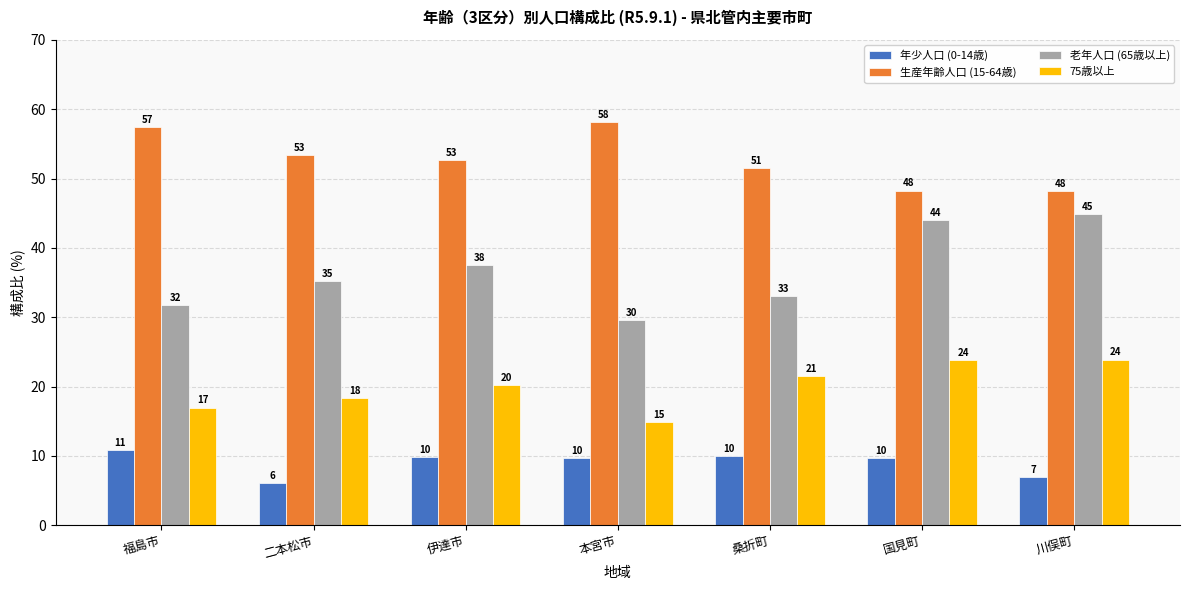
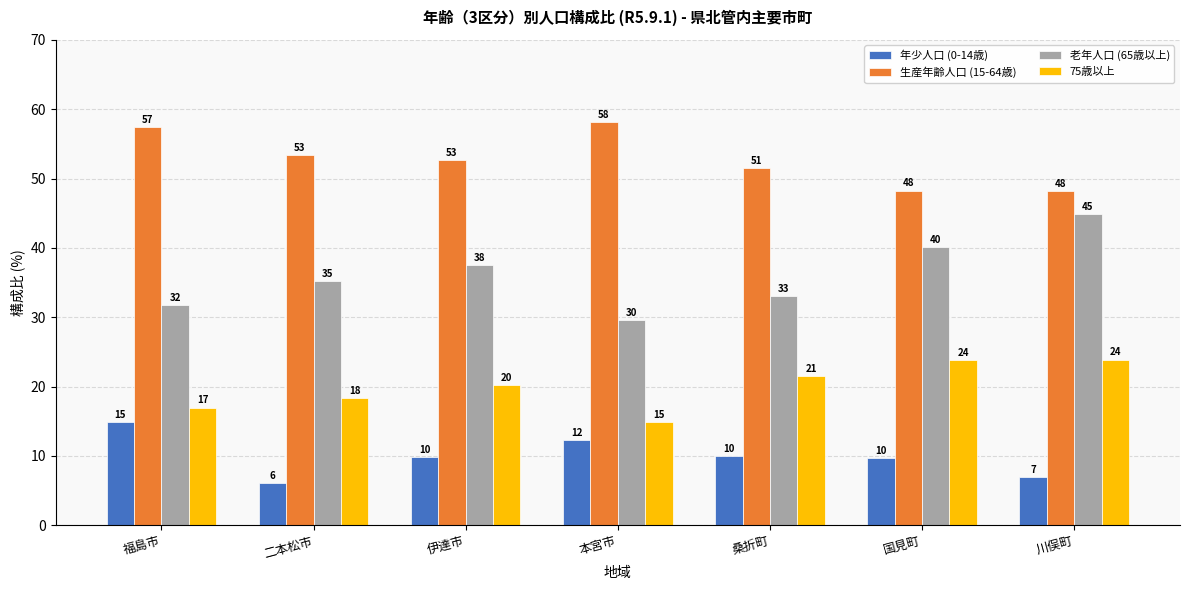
  {
    "年少人口 (0-14歳)": {
-     "福島市": 11,
+     "福島市": 15,
      "二本松市": 6,
      "伊達市": 10,
-     "本宮市": 10,
+     "本宮市": 12,
      "桑折町": 10,
      "国見町": 10,
      "川俣町": 7
    },
    "生産年齢人口 (15-64歳)": {
      "福島市": 57,
      "二本松市": 53,
      "伊達市": 53,
      "本宮市": 58,
      "桑折町": 51,
      "国見町": 48,
      "川俣町": 48
    },
    "老年人口 (65歳以上)": {
      "福島市": 32,
      "二本松市": 35,
      "伊達市": 38,
      "本宮市": 30,
      "桑折町": 33,
-     "国見町": 44,
+     "国見町": 40,
      "川俣町": 45
    },
    "75歳以上": {
      "福島市": 17,
      "二本松市": 18,
      "伊達市": 20,
      "本宮市": 15,
      "桑折町": 21,
      "国見町": 24,
      "川俣町": 24
    }
  }
